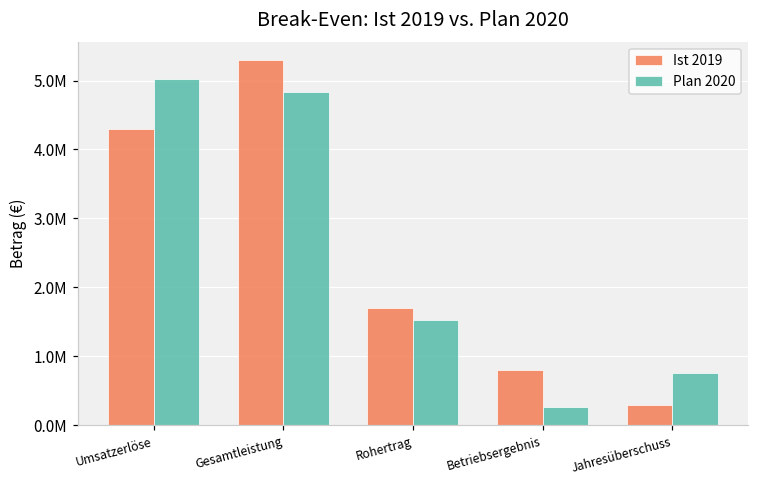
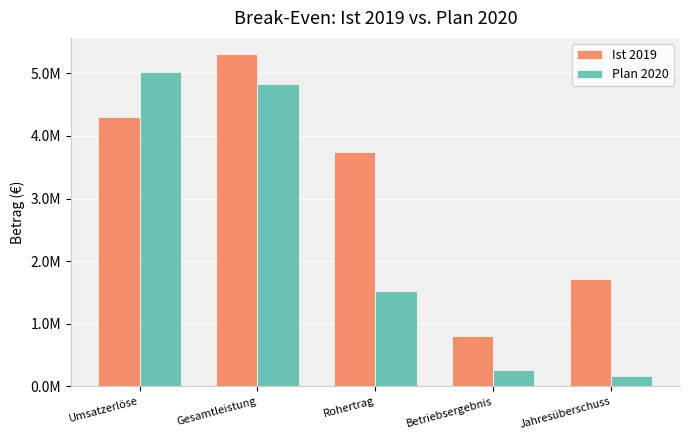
  {
    "Ist 2019": {
      "Umsatzerlöse": 4300000,
      "Gesamtleistung": 5300000,
-     "Rohertrag": 1700000,
+     "Rohertrag": 3700000,
      "Betriebsergebnis": 800000,
-     "Jahresüberschuss": 300000
+     "Jahresüberschuss": 1700000
    },
    "Plan 2020": {
      "Umsatzerlöse": 5000000,
      "Gesamtleistung": 4800000,
      "Rohertrag": 1500000,
      "Betriebsergebnis": 300000,
-     "Jahresüberschuss": 800000
+     "Jahresüberschuss": 200000
    }
  }
